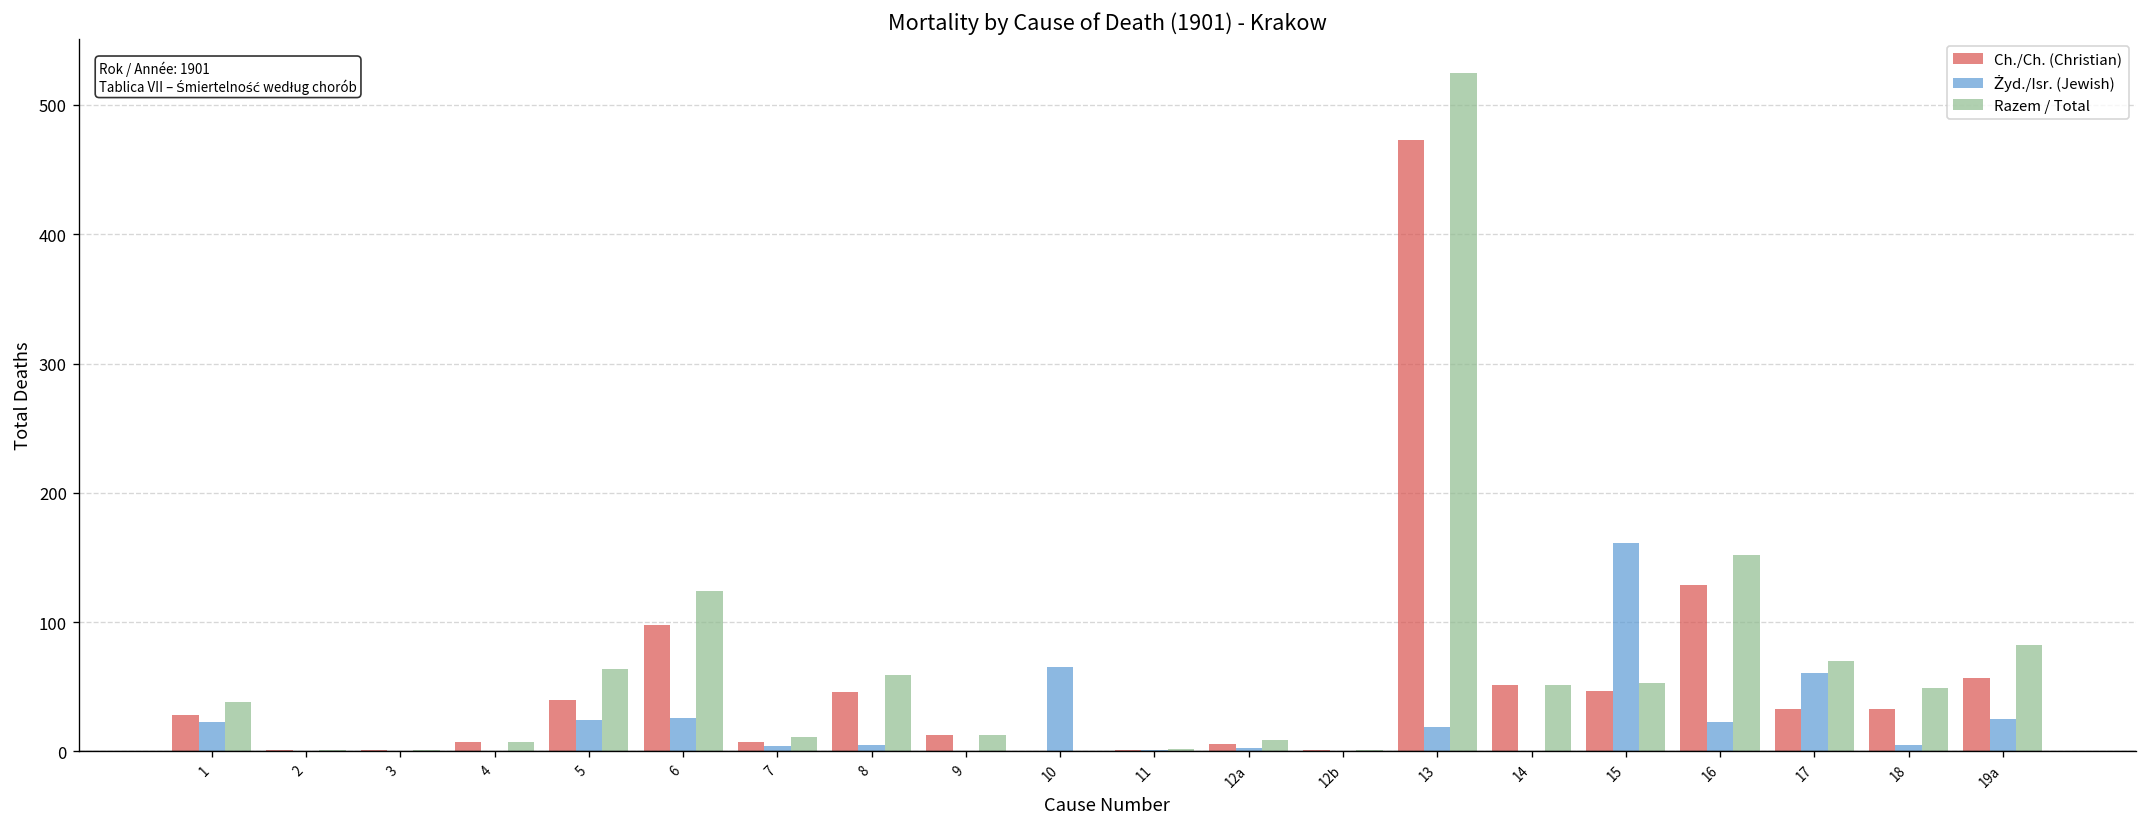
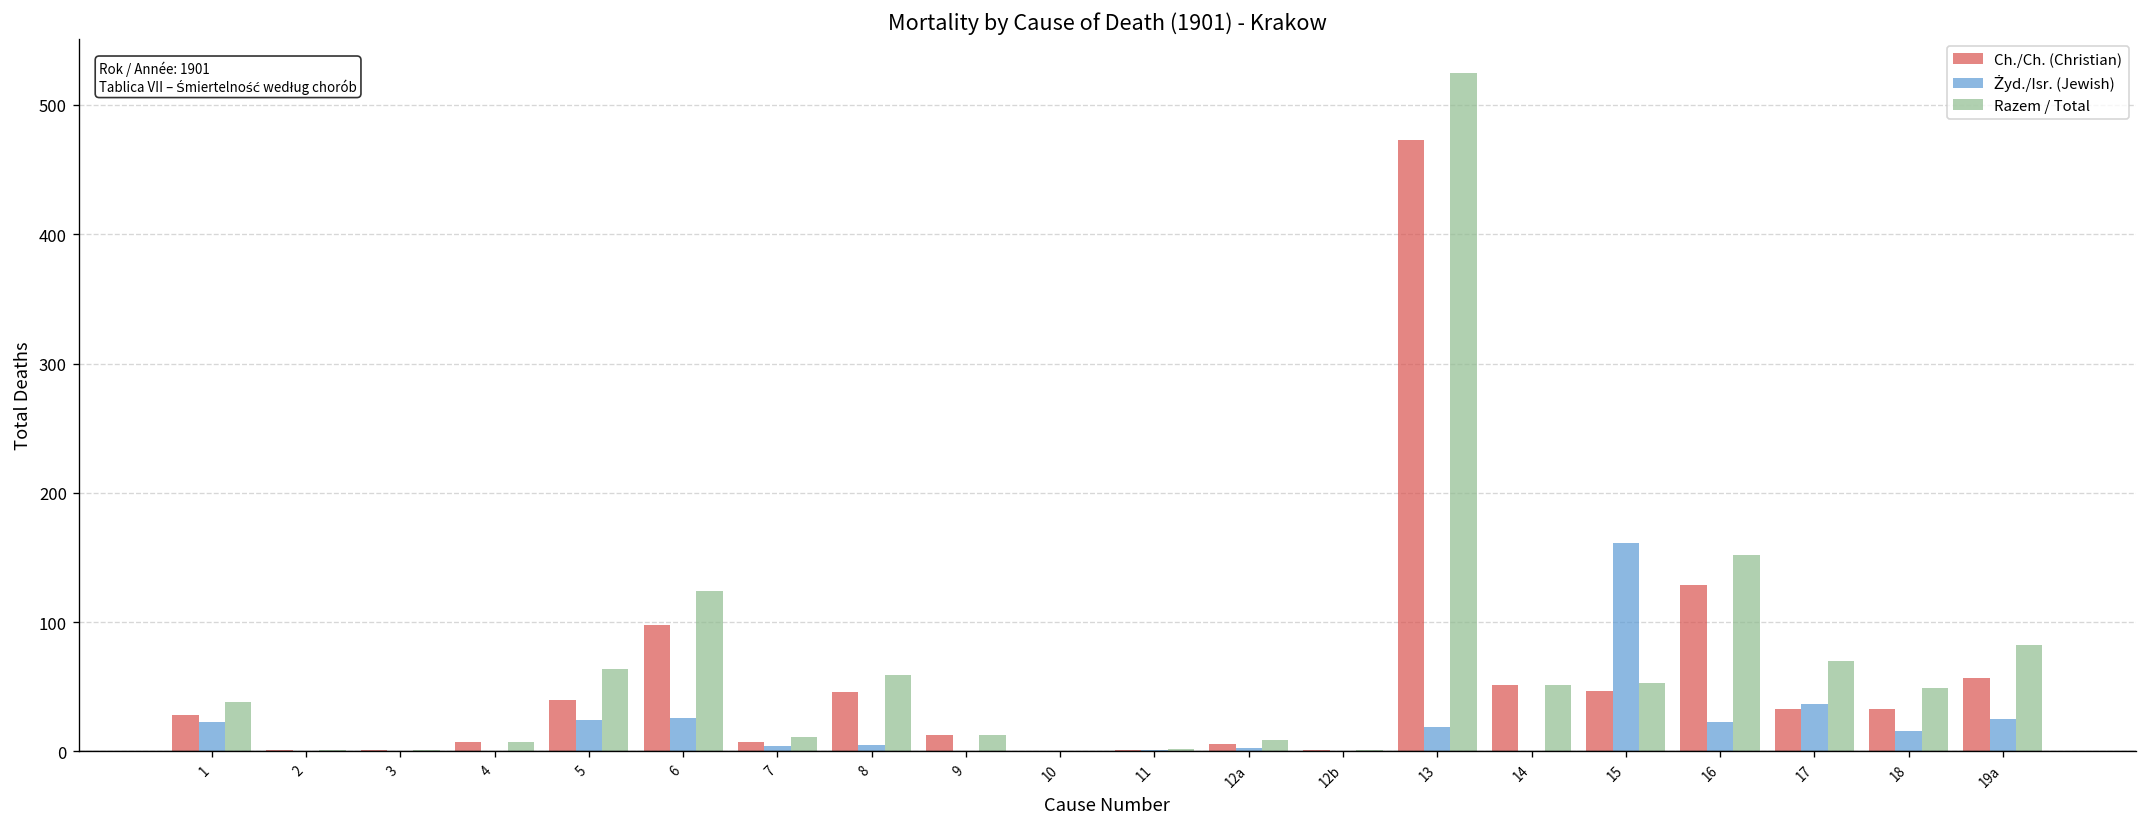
  {
    "Ch./Ch. (Christian)": {
      "1": 28,
      "4": 7,
      "5": 40,
      "6": 98,
      "7": 7,
      "8": 46,
      "9": 13,
      "10": 0,
      "12a": 6,
      "13": 473,
      "14": 51,
      "15": 47,
      "16": 129,
      "17": 33,
      "18": 33,
      "19a": 57
    },
    "Żyd./Isr. (Jewish)": {
      "1": 23,
      "2": 0,
      "3": 0,
      "4": 0,
      "5": 24,
      "6": 26,
      "7": 4,
      "8": 5,
      "9": 0,
-     "10": 65,
+     "10": 0,
      "12a": 3,
      "12b": 0,
      "13": 19,
      "14": 0,
      "15": 161,
      "16": 23,
-     "17": 61,
-     "18": 5,
+     "17": 37,
+     "18": 16,
      "19a": 25
    },
    "Razem / Total": {
      "1": 38,
      "4": 7,
      "5": 64,
      "6": 124,
      "7": 11,
      "8": 59,
      "9": 13,
      "10": 0,
      "12a": 9,
      "13": 525,
      "14": 51,
      "15": 53,
      "16": 152,
      "17": 70,
      "18": 49,
      "19a": 82
    }
  }
